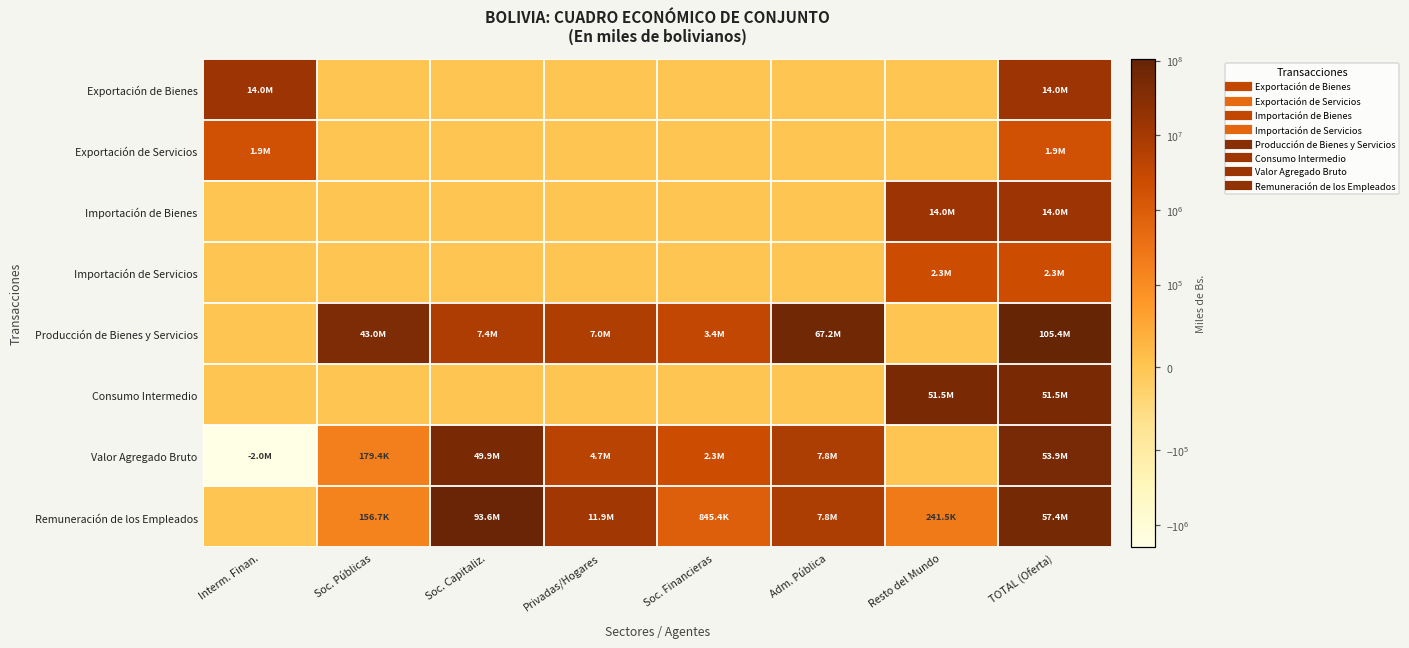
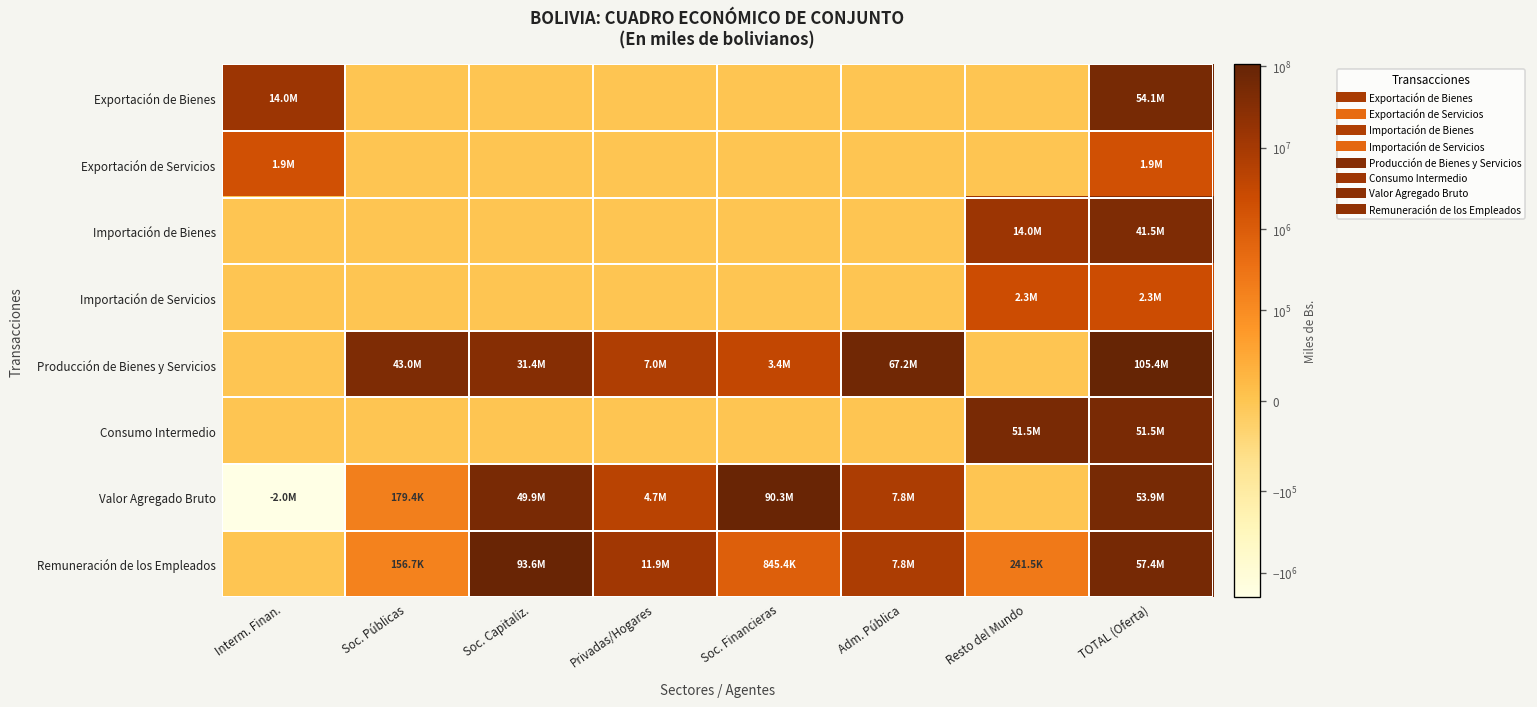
  {
    "Exportación de Bienes": {
      "Interm. Finan.": "14.0M",
-     "TOTAL (Oferta)": "14.0M"
+     "TOTAL (Oferta)": "54.1M"
    },
    "Exportación de Servicios": {
      "Interm. Finan.": "1.9M",
      "TOTAL (Oferta)": "1.9M"
    },
    "Importación de Bienes": {
      "Resto del Mundo": "14.0M",
-     "TOTAL (Oferta)": "14.0M"
+     "TOTAL (Oferta)": "41.5M"
    },
    "Importación de Servicios": {
      "Resto del Mundo": "2.3M",
      "TOTAL (Oferta)": "2.3M"
    },
    "Producción de Bienes y Servicios": {
      "Soc. Públicas": "43.0M",
-     "Soc. Capitaliz.": "7.4M",
+     "Soc. Capitaliz.": "31.4M",
      "Privadas/Hogares": "7.0M",
      "Soc. Financieras": "3.4M",
      "Adm. Pública": "67.2M",
      "TOTAL (Oferta)": "105.4M"
    },
    "Consumo Intermedio": {
      "Resto del Mundo": "51.5M",
      "TOTAL (Oferta)": "51.5M"
    },
    "Valor Agregado Bruto": {
      "Interm. Finan.": "-2.0M",
      "Soc. Públicas": "179.4K",
      "Soc. Capitaliz.": "49.9M",
      "Privadas/Hogares": "4.7M",
-     "Soc. Financieras": "2.3M",
+     "Soc. Financieras": "90.3M",
      "Adm. Pública": "7.8M",
      "TOTAL (Oferta)": "53.9M"
    },
    "Remuneración de los Empleados": {
      "Soc. Públicas": "156.7K",
      "Soc. Capitaliz.": "93.6M",
      "Privadas/Hogares": "11.9M",
      "Soc. Financieras": "845.4K",
      "Adm. Pública": "7.8M",
      "Resto del Mundo": "241.5K",
      "TOTAL (Oferta)": "57.4M"
    }
  }
